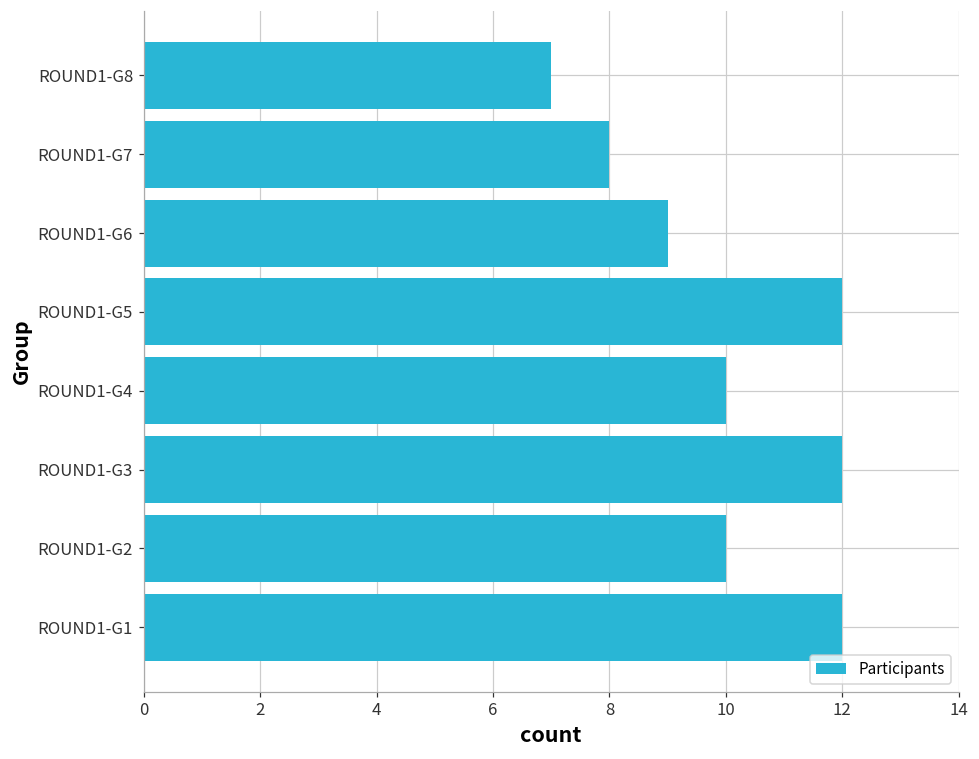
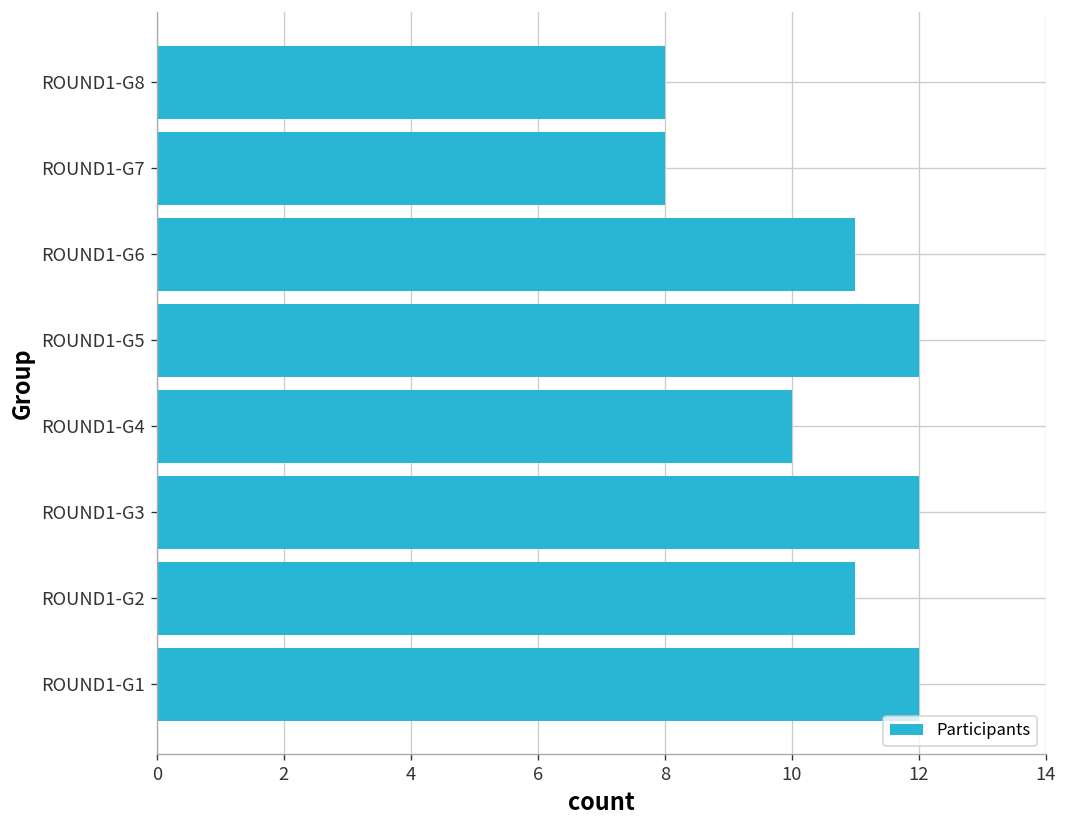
  {
-   "ROUND1-G8": 7,
+   "ROUND1-G8": 8,
    "ROUND1-G7": 8,
-   "ROUND1-G6": 9,
+   "ROUND1-G6": 11,
    "ROUND1-G5": 12,
    "ROUND1-G4": 10,
    "ROUND1-G3": 12,
-   "ROUND1-G2": 10,
+   "ROUND1-G2": 11,
    "ROUND1-G1": 12
  }
